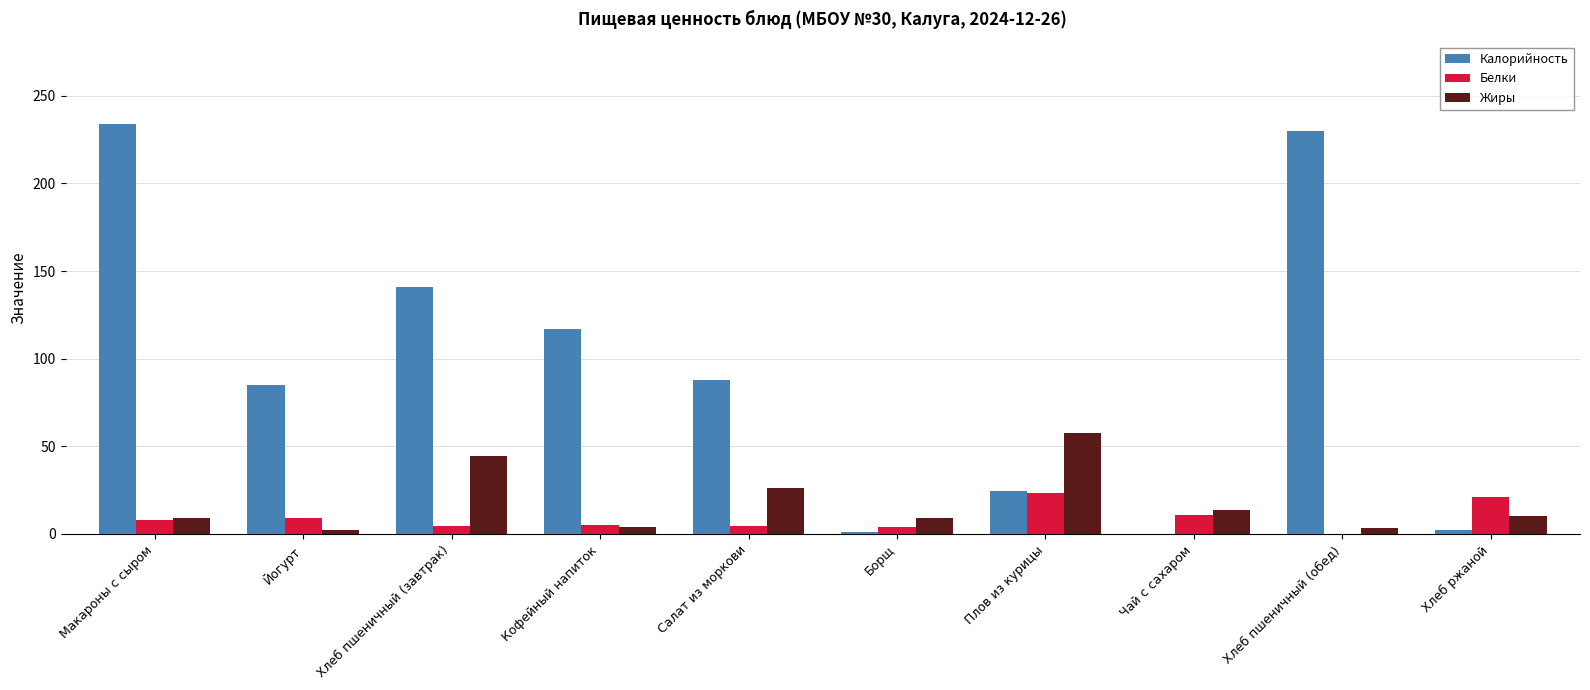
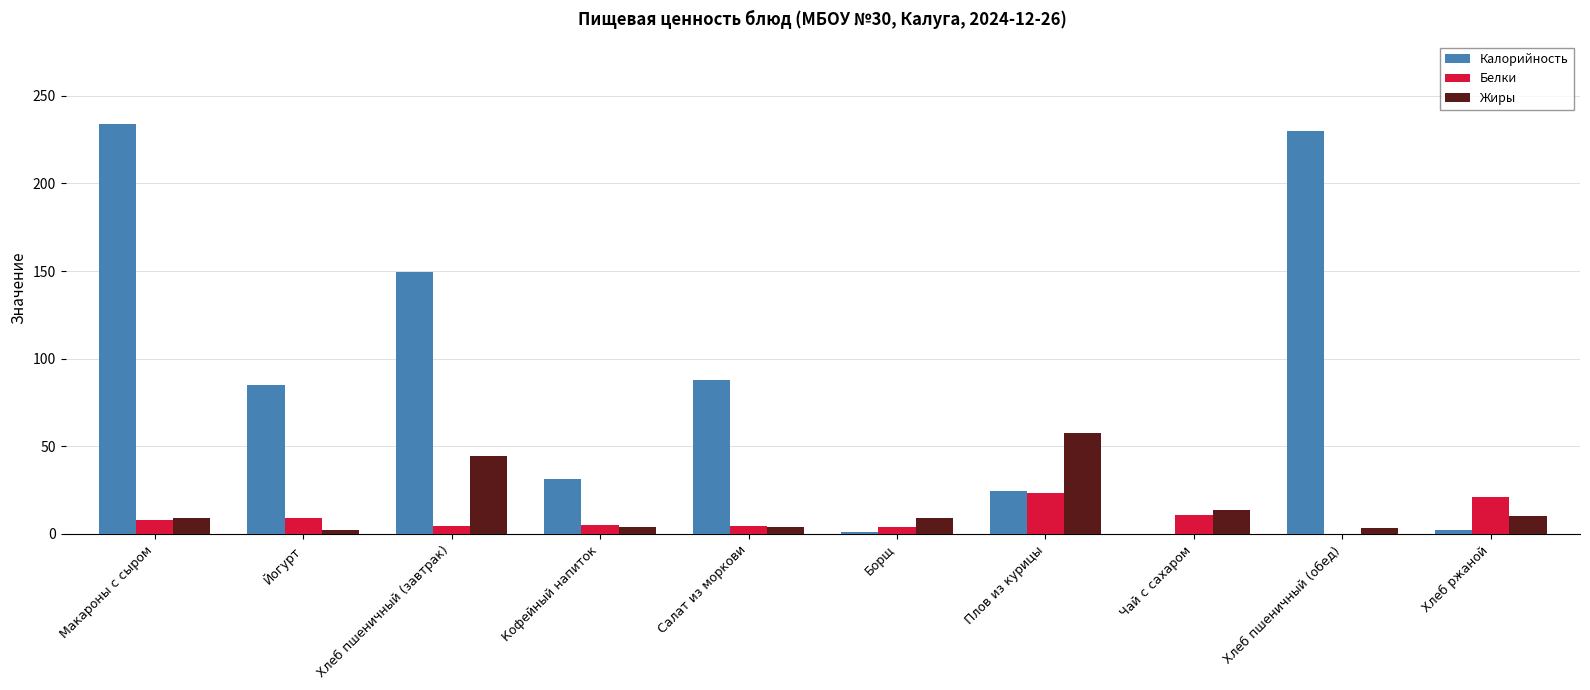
  {
    "Калорийность": {
      "Макароны с сыром": 234,
      "Йогурт": 85,
-     "Хлеб пшеничный (завтрак)": 141,
-     "Кофейный напиток": 117,
+     "Хлеб пшеничный (завтрак)": 150,
+     "Кофейный напиток": 31,
      "Салат из моркови": 88,
      "Плов из курицы": 24,
      "Чай с сахаром": 0,
      "Хлеб пшеничный (обед)": 230,
      "Хлеб ржаной": 2
    },
    "Белки": {
      "Макароны с сыром": 8,
      "Йогурт": 9,
      "Хлеб пшеничный (завтрак)": 5,
      "Кофейный напиток": 5,
      "Салат из моркови": 4,
      "Борщ": 4,
      "Плов из курицы": 24,
      "Чай с сахаром": 11,
      "Хлеб ржаной": 21
    },
    "Жиры": {
      "Макароны с сыром": 9,
      "Йогурт": 2,
      "Хлеб пшеничный (завтрак)": 45,
      "Кофейный напиток": 4,
-     "Салат из моркови": 26,
+     "Салат из моркови": 4,
      "Борщ": 9,
      "Плов из курицы": 58,
      "Чай с сахаром": 13,
      "Хлеб пшеничный (обед)": 4,
      "Хлеб ржаной": 10
    }
  }
